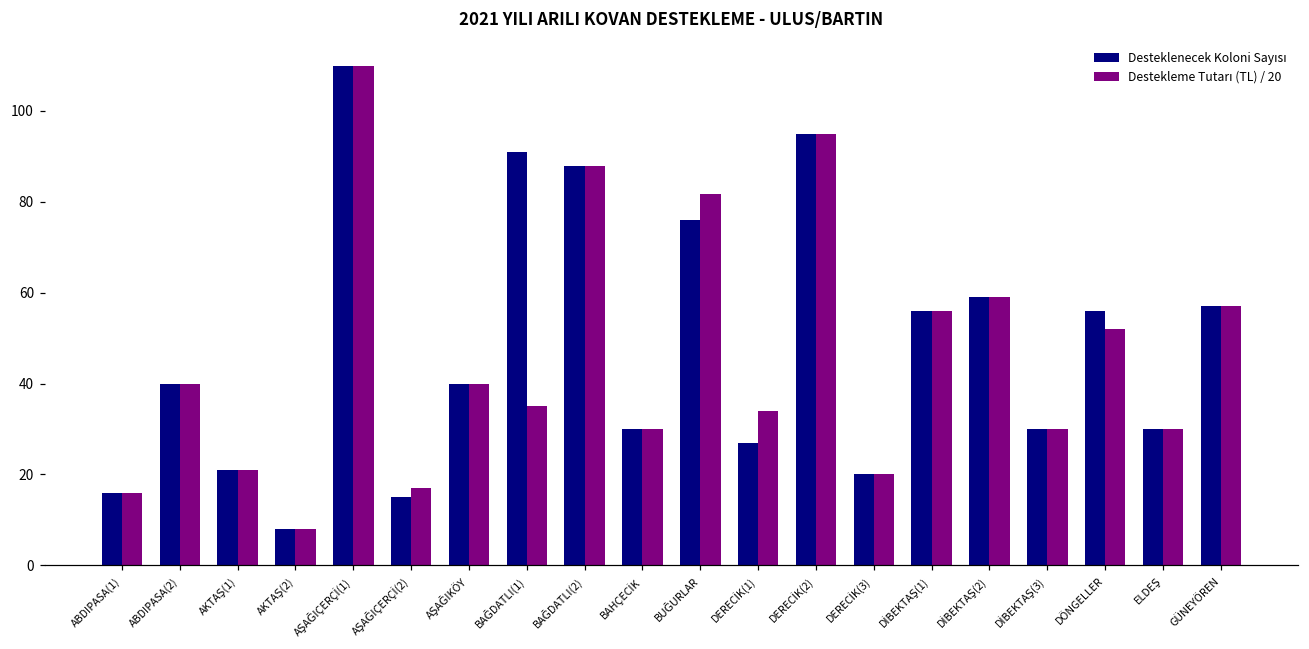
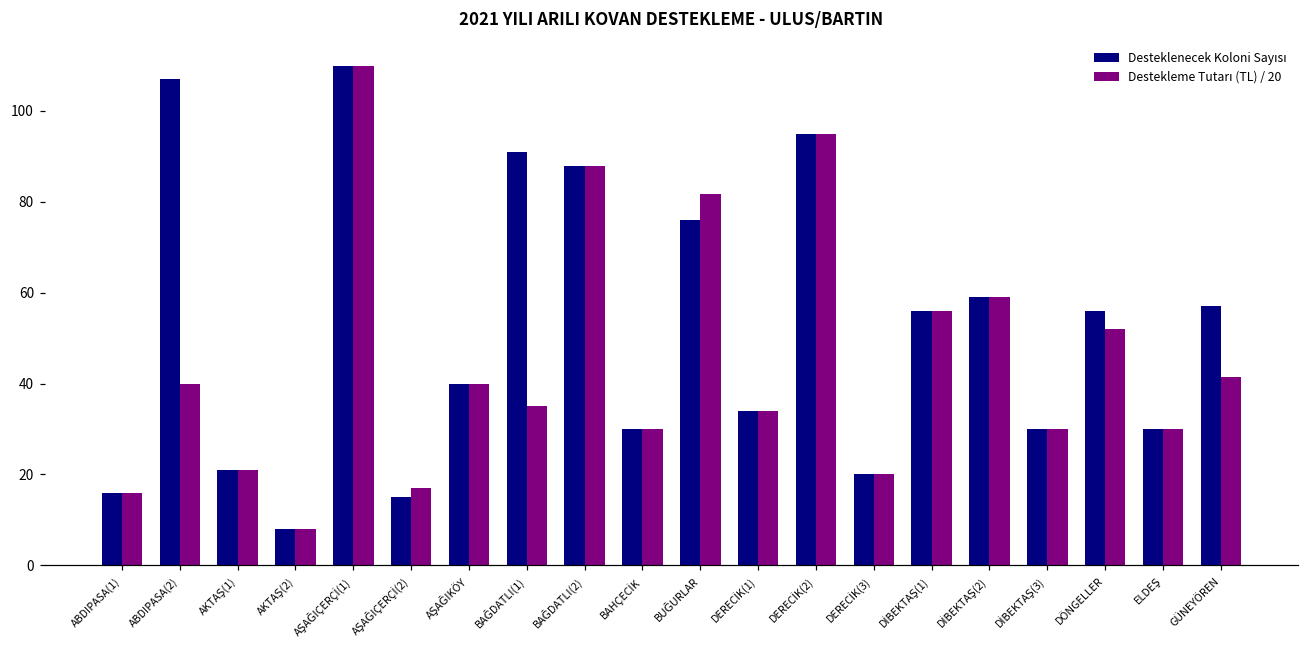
  {
    "Desteklenecek Koloni Sayısı": {
      "ABDIPASA(1)": 16,
-     "ABDIPASA(2)": 40,
+     "ABDIPASA(2)": 107,
      "AKTAŞ(1)": 21,
      "AKTAŞ(2)": 8,
      "AŞAĞIÇERÇİ(1)": 110,
      "AŞAĞIÇERÇİ(2)": 15,
      "AŞAĞIKÖY": 40,
      "BAĞDATLI(1)": 91,
      "BAĞDATLI(2)": 88,
      "BAHÇECİK": 30,
      "BUĞURLAR": 76,
-     "DERECİK(1)": 27,
+     "DERECİK(1)": 34,
      "DERECİK(2)": 95,
      "DERECİK(3)": 20,
      "DİBEKTAŞ(1)": 56,
      "DİBEKTAŞ(2)": 59,
      "DİBEKTAŞ(3)": 30,
      "DÖNGELLER": 56,
      "ELDEŞ": 30,
      "GÜNEYÖREN": 57
    },
    "Destekleme Tutarı (TL) / 20": {
      "ABDIPASA(1)": 16,
      "ABDIPASA(2)": 40,
      "AKTAŞ(1)": 21,
      "AKTAŞ(2)": 8,
      "AŞAĞIÇERÇİ(1)": 110,
      "AŞAĞIÇERÇİ(2)": 17,
      "AŞAĞIKÖY": 40,
      "BAĞDATLI(1)": 35,
      "BAĞDATLI(2)": 88,
      "BAHÇECİK": 30,
      "BUĞURLAR": 82,
      "DERECİK(1)": 34,
      "DERECİK(2)": 95,
      "DERECİK(3)": 20,
      "DİBEKTAŞ(1)": 56,
      "DİBEKTAŞ(2)": 59,
      "DİBEKTAŞ(3)": 30,
      "DÖNGELLER": 52,
      "ELDEŞ": 30,
-     "GÜNEYÖREN": 57
+     "GÜNEYÖREN": 41
    }
  }
